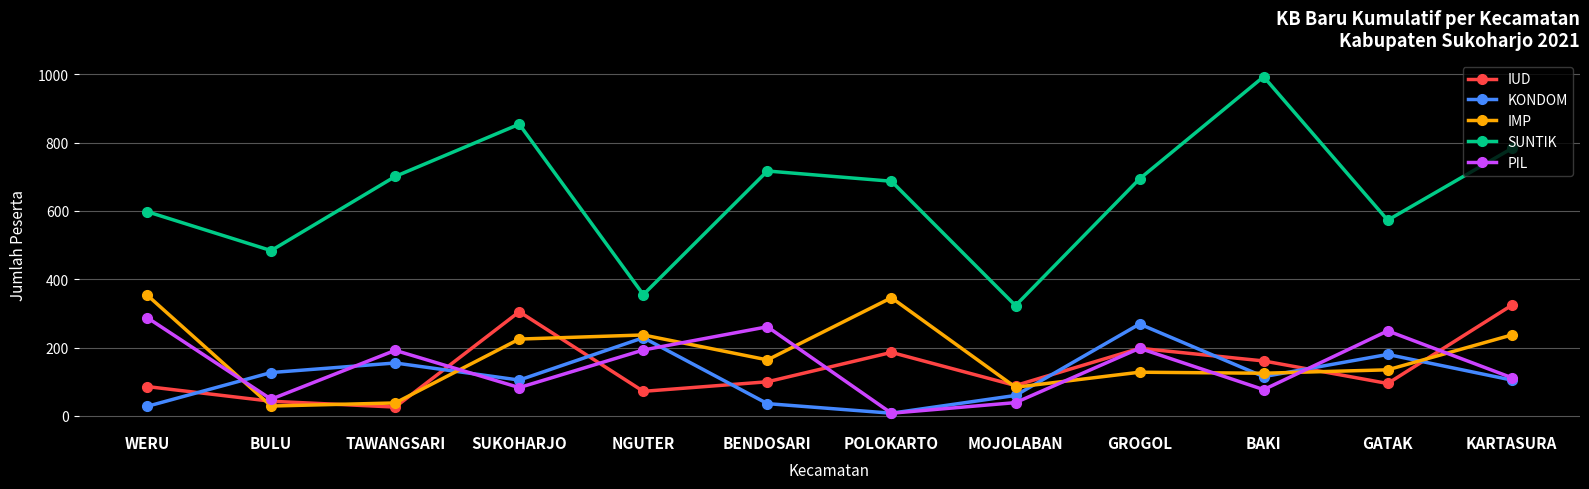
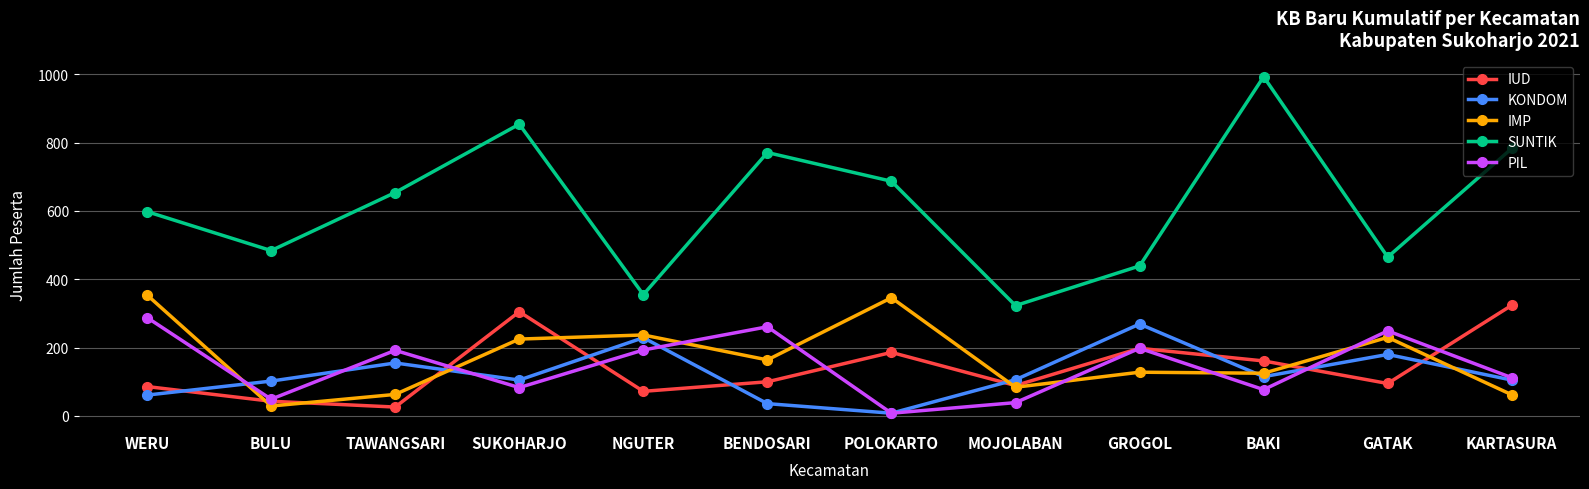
  {
    "IUD": {
      "WERU": 90,
      "TAWANGSARI": 30,
      "SUKOHARJO": 310,
      "NGUTER": 70,
      "BENDOSARI": 100,
      "POLOKARTO": 190,
      "BAKI": 160,
      "GATAK": 100,
      "KARTASURA": 320
    },
    "KONDOM": {
-     "WERU": 30,
-     "BULU": 130,
+     "WERU": 60,
+     "BULU": 100,
      "TAWANGSARI": 160,
      "SUKOHARJO": 110,
      "NGUTER": 230,
      "BENDOSARI": 40,
-     "MOJOLABAN": 60,
+     "MOJOLABAN": 110,
      "GROGOL": 270,
      "BAKI": 120,
      "GATAK": 180
    },
    "IMP": {
      "WERU": 350,
      "BULU": 30,
-     "TAWANGSARI": 40,
+     "TAWANGSARI": 60,
      "SUKOHARJO": 230,
      "NGUTER": 240,
      "BENDOSARI": 160,
      "POLOKARTO": 350,
      "GROGOL": 130,
      "BAKI": 130,
-     "GATAK": 140,
-     "KARTASURA": 240
+     "GATAK": 230,
+     "KARTASURA": 60
    },
    "SUNTIK": {
      "WERU": 600,
      "BULU": 480,
-     "TAWANGSARI": 700,
+     "TAWANGSARI": 650,
      "SUKOHARJO": 850,
      "NGUTER": 360,
-     "BENDOSARI": 720,
+     "BENDOSARI": 770,
      "POLOKARTO": 690,
      "MOJOLABAN": 320,
-     "GROGOL": 690,
+     "GROGOL": 440,
      "BAKI": 990,
-     "GATAK": 570
+     "GATAK": 470
    },
    "PIL": {
      "WERU": 290,
      "TAWANGSARI": 190,
      "SUKOHARJO": 80,
      "NGUTER": 190,
      "BENDOSARI": 260,
      "MOJOLABAN": 40,
      "BAKI": 80,
      "GATAK": 250
    }
  }
